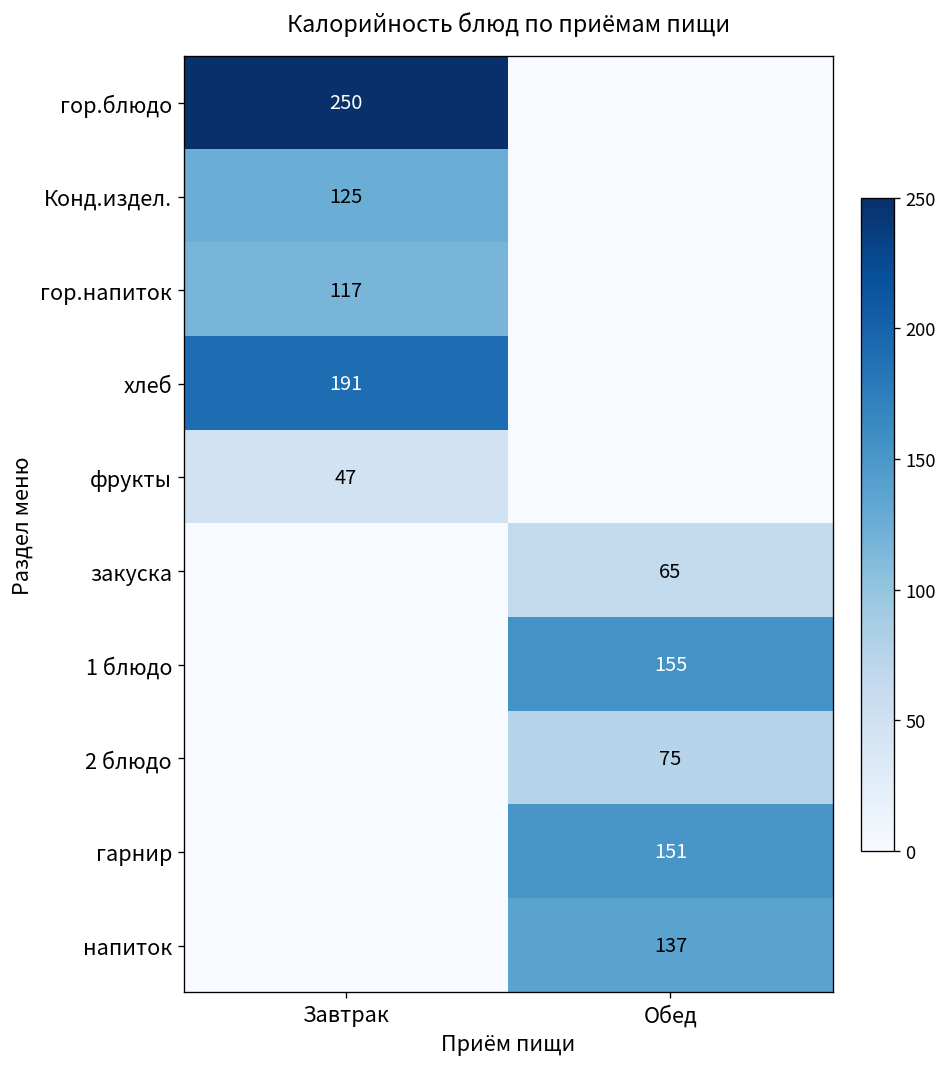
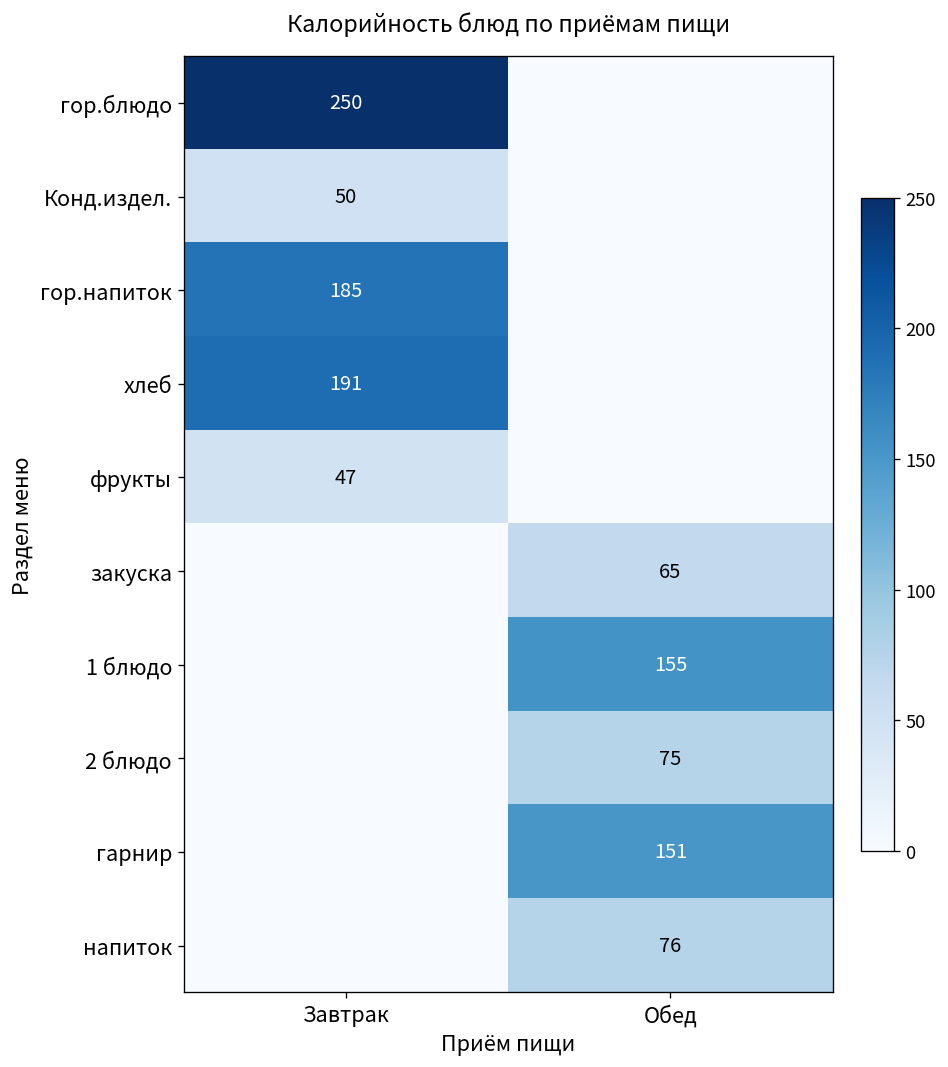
  {
    "гор.блюдо": {
      "Завтрак": 250
    },
    "Конд.издел.": {
-     "Завтрак": 125
+     "Завтрак": 50
    },
    "гор.напиток": {
-     "Завтрак": 117
+     "Завтрак": 185
    },
    "хлеб": {
      "Завтрак": 191
    },
    "фрукты": {
      "Завтрак": 47
    },
    "закуска": {
      "Обед": 65
    },
    "1 блюдо": {
      "Обед": 155
    },
    "2 блюдо": {
      "Обед": 75
    },
    "гарнир": {
      "Обед": 151
    },
    "напиток": {
-     "Обед": 137
+     "Обед": 76
    }
  }
